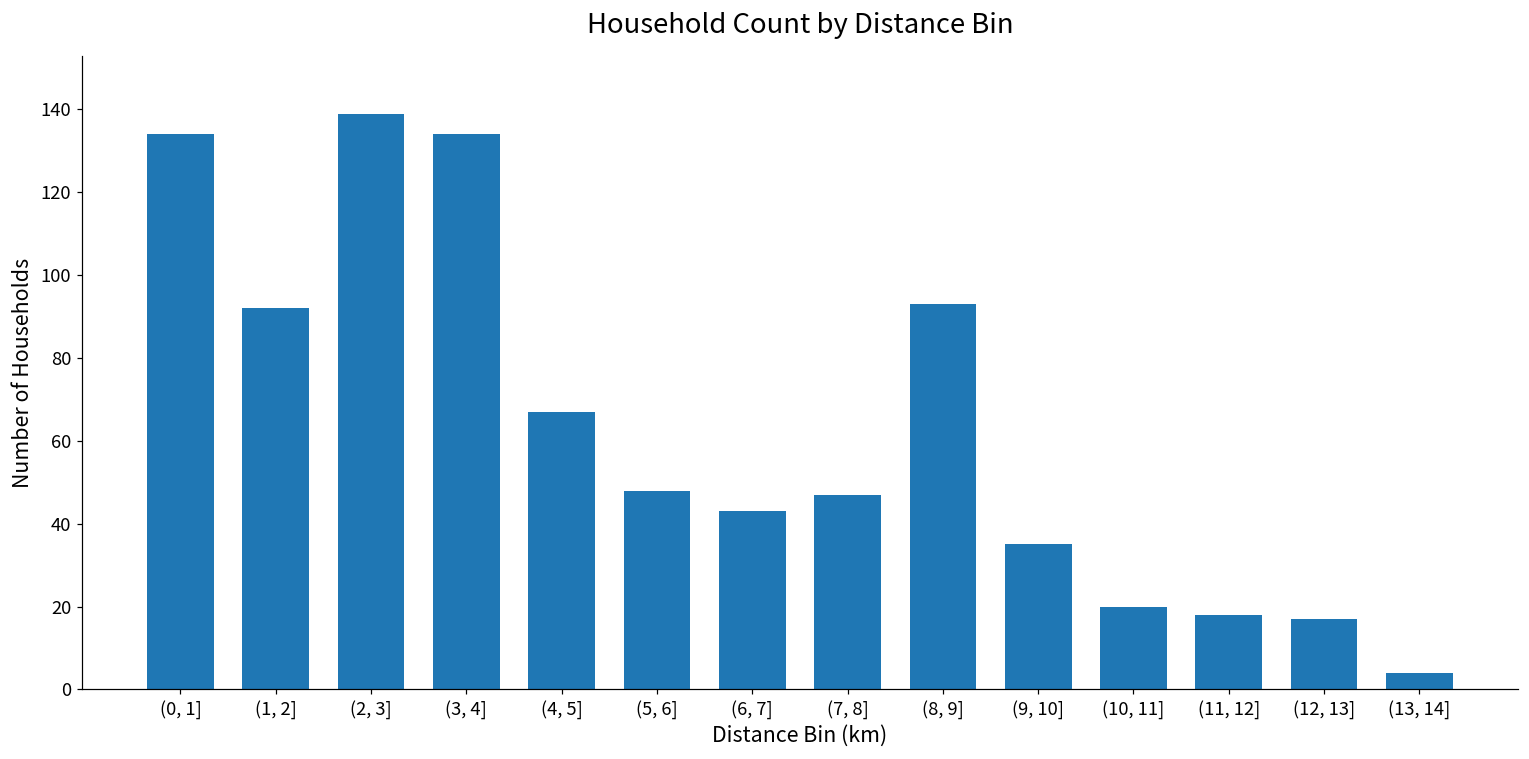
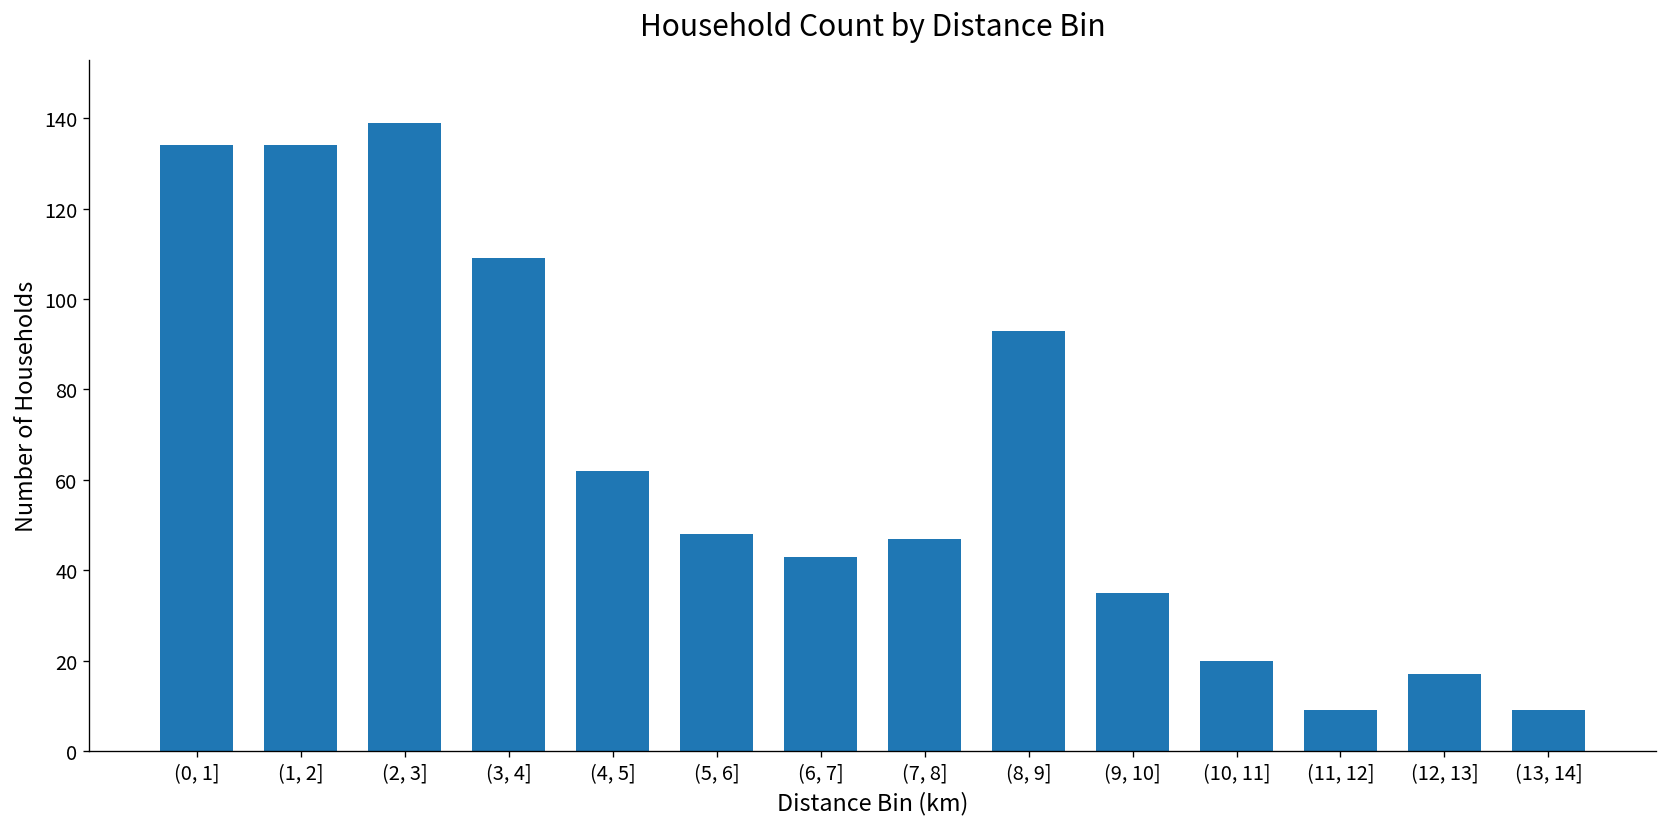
  {
    "(0, 1]": 134,
-   "(1, 2]": 92,
+   "(1, 2]": 134,
    "(2, 3]": 139,
-   "(3, 4]": 134,
-   "(4, 5]": 67,
+   "(3, 4]": 109,
+   "(4, 5]": 62,
    "(5, 6]": 48,
    "(6, 7]": 43,
    "(7, 8]": 47,
    "(8, 9]": 93,
    "(9, 10]": 35,
    "(10, 11]": 20,
-   "(11, 12]": 18,
+   "(11, 12]": 9,
    "(12, 13]": 17,
-   "(13, 14]": 4
+   "(13, 14]": 9
  }
